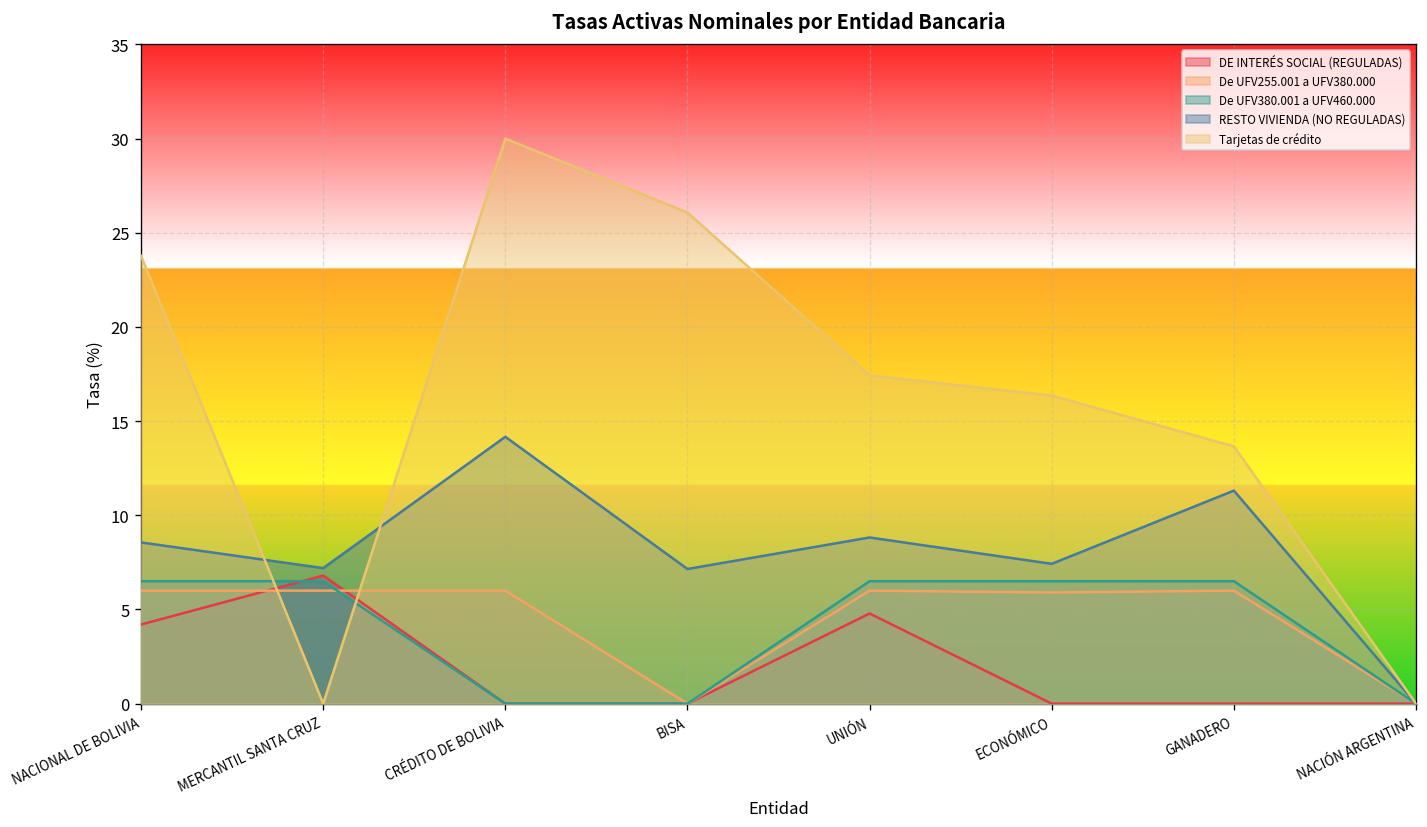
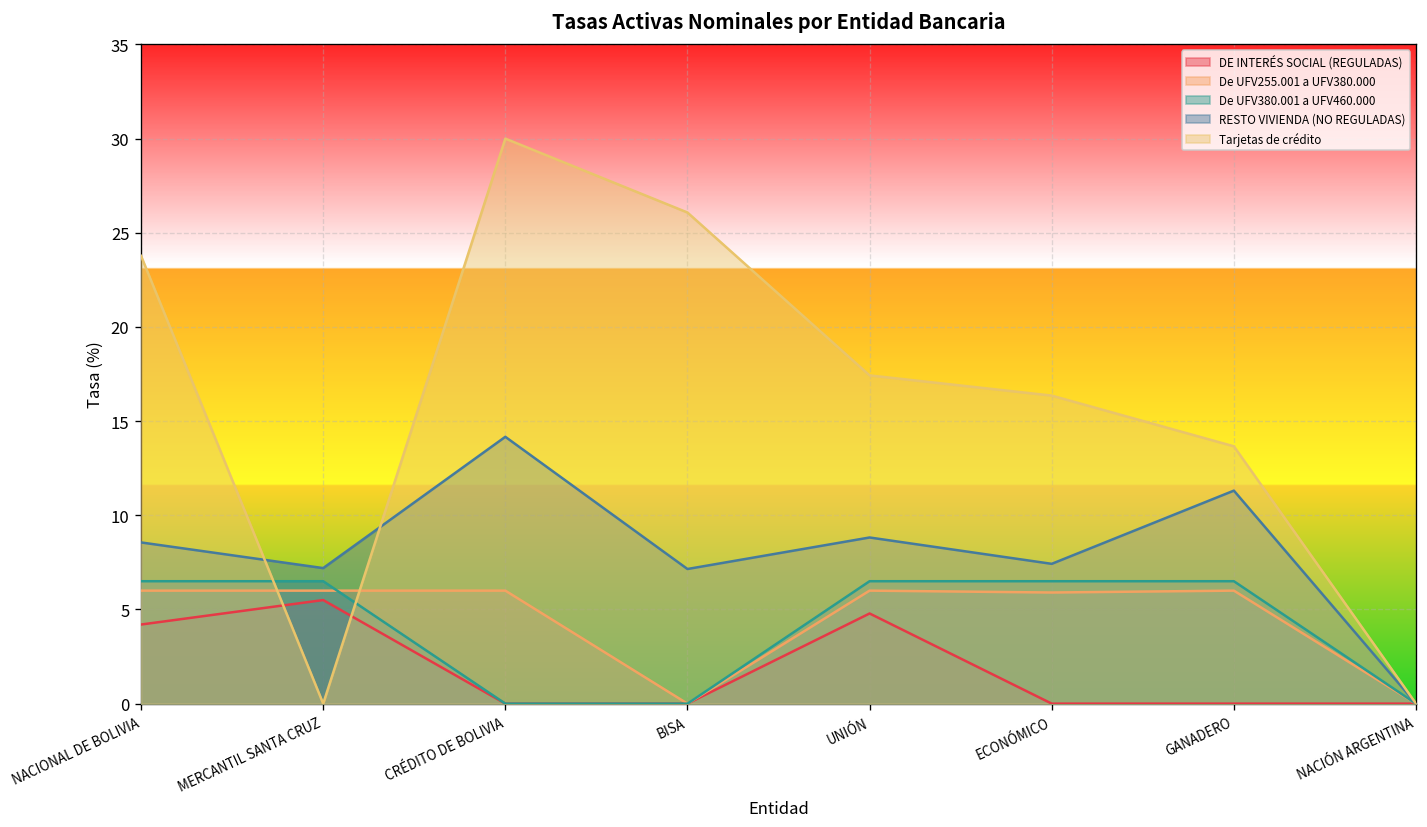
  {
    "DE INTERÉS SOCIAL (REGULADAS)": {
      "NACIONAL DE BOLIVIA": 4.2,
-     "MERCANTIL SANTA CRUZ": 6.8,
+     "MERCANTIL SANTA CRUZ": 5.5,
      "UNIÓN": 4.8,
      "ECONÓMICO": 0.0,
      "GANADERO": 0.0
    }
  }
